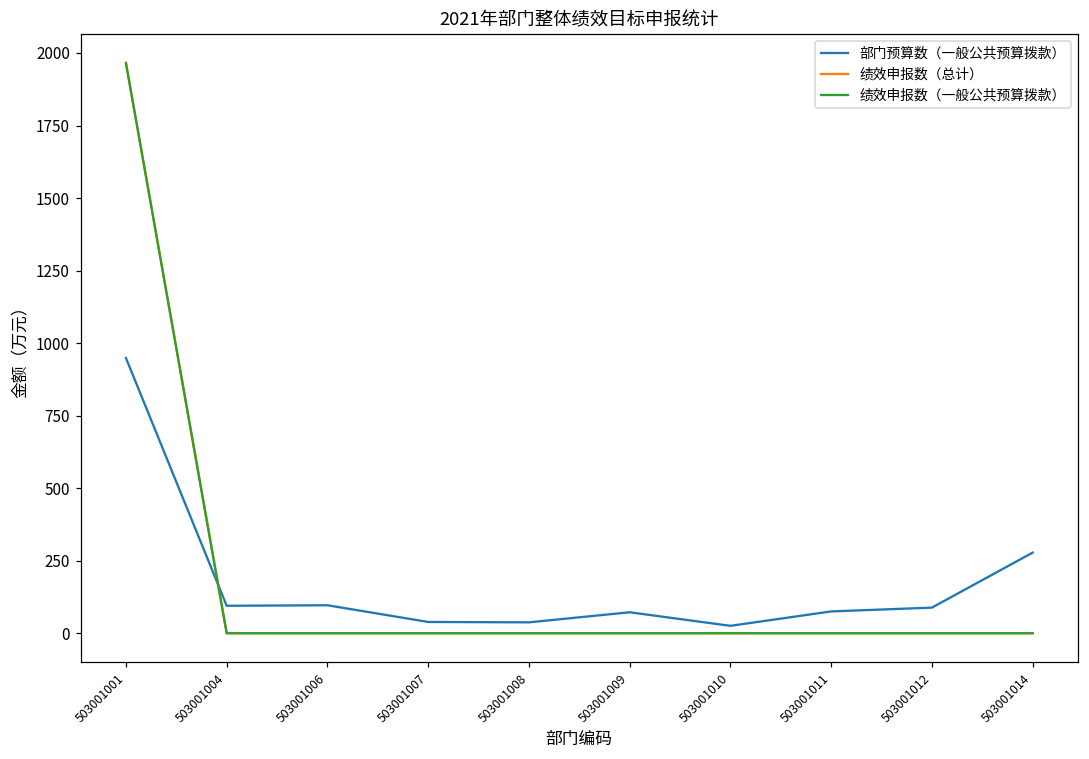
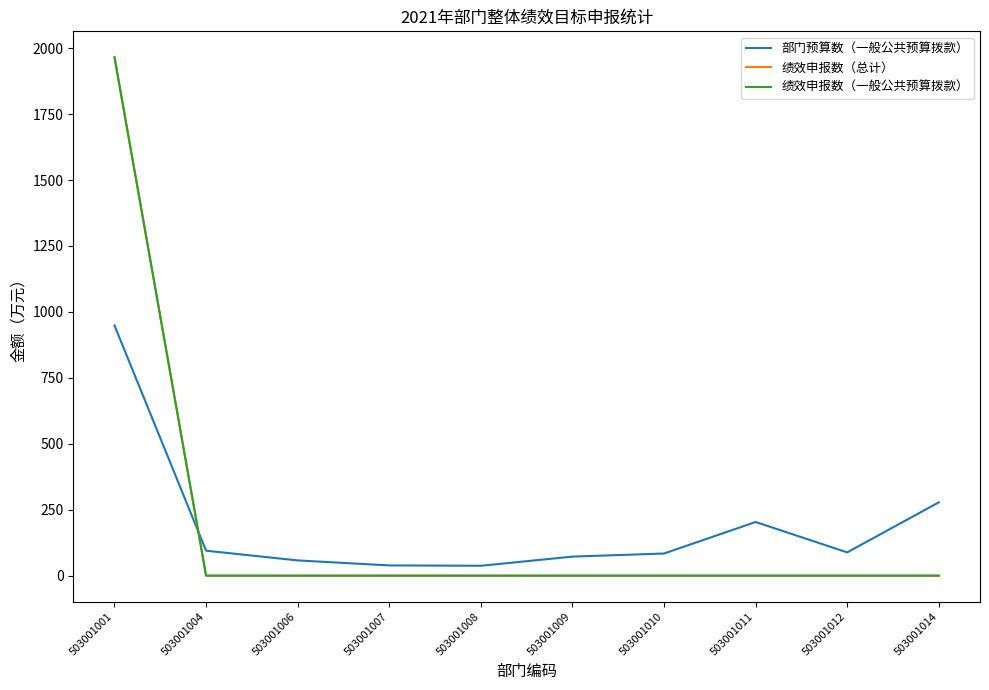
  {
    "部门预算数（一般公共预算拨款）": {
      "503001001": 950,
      "503001004": 90,
-     "503001006": 100,
+     "503001006": 60,
      "503001007": 40,
      "503001008": 40,
      "503001009": 70,
-     "503001010": 30,
-     "503001011": 80,
+     "503001010": 80,
+     "503001011": 200,
      "503001012": 90,
      "503001014": 280
    },
    "绩效申报数（一般公共预算拨款）": {
      "503001001": 1970,
      "503001004": 0,
      "503001006": 0,
      "503001007": 0,
      "503001008": 0,
      "503001009": 0,
      "503001010": 0,
      "503001011": 0,
      "503001012": 0,
      "503001014": 0
    }
  }
